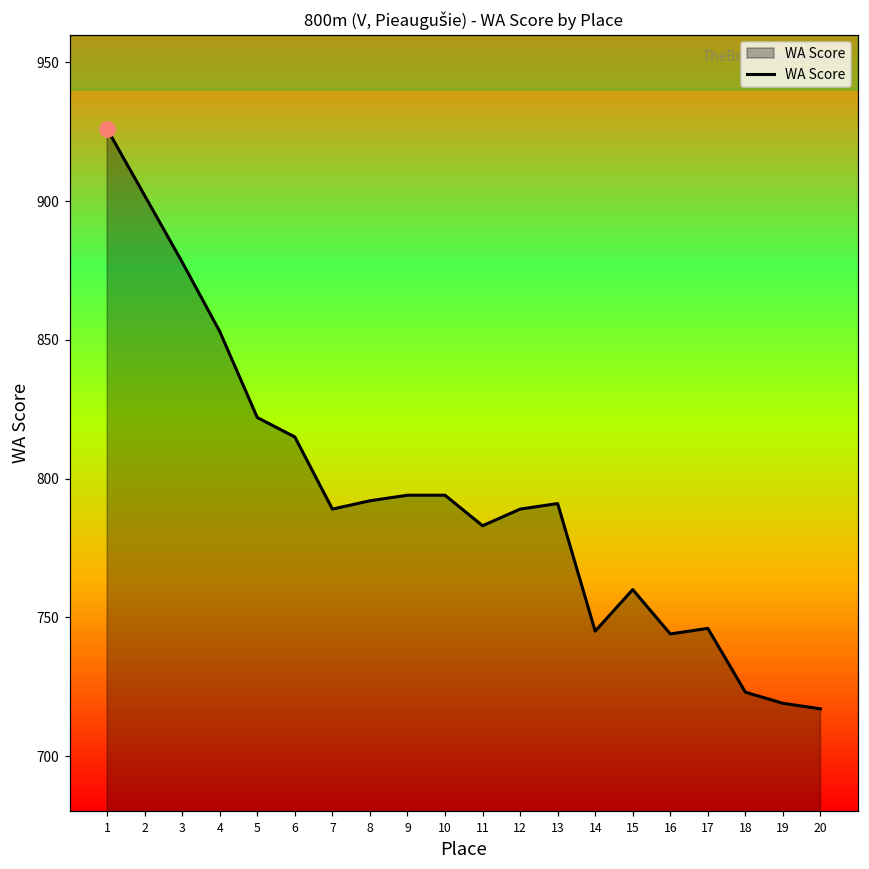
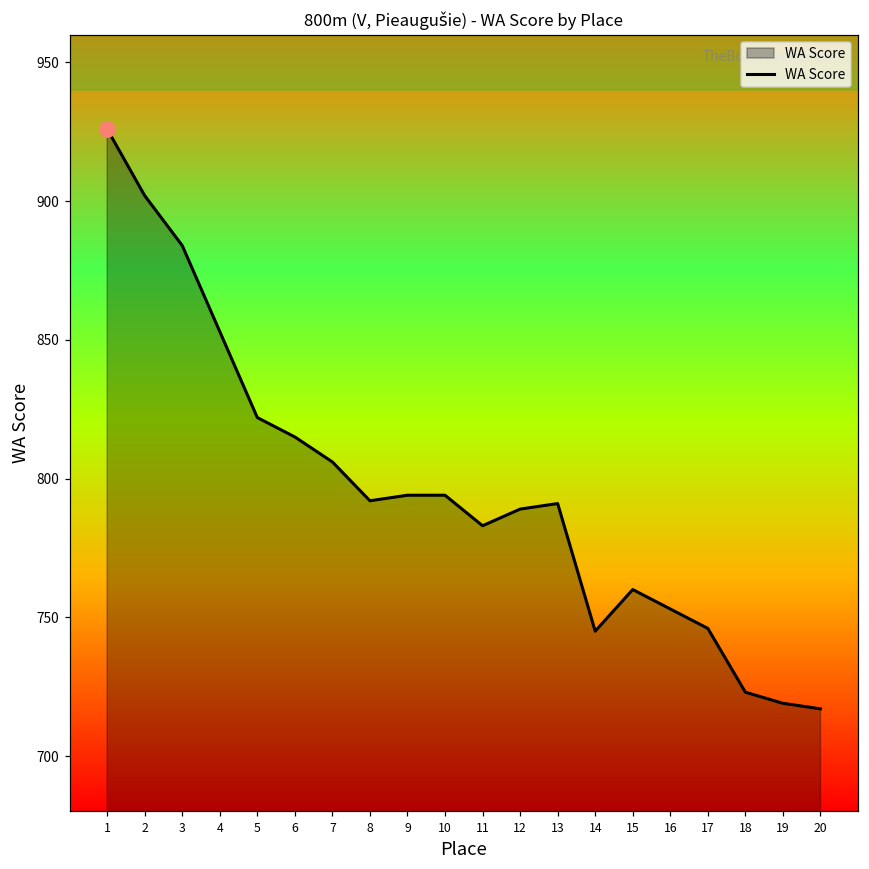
  {
    "WA Score": {
      "2": 902,
-     "3": 878,
+     "3": 884,
      "4": 853,
      "5": 822,
      "6": 815,
-     "7": 789,
+     "7": 806,
      "8": 792,
      "9": 794,
      "10": 794,
      "11": 783,
      "12": 789,
      "13": 791,
      "14": 745,
      "15": 760,
-     "16": 744,
+     "16": 753,
      "17": 746,
      "18": 723,
      "19": 719,
      "20": 717
    }
  }
